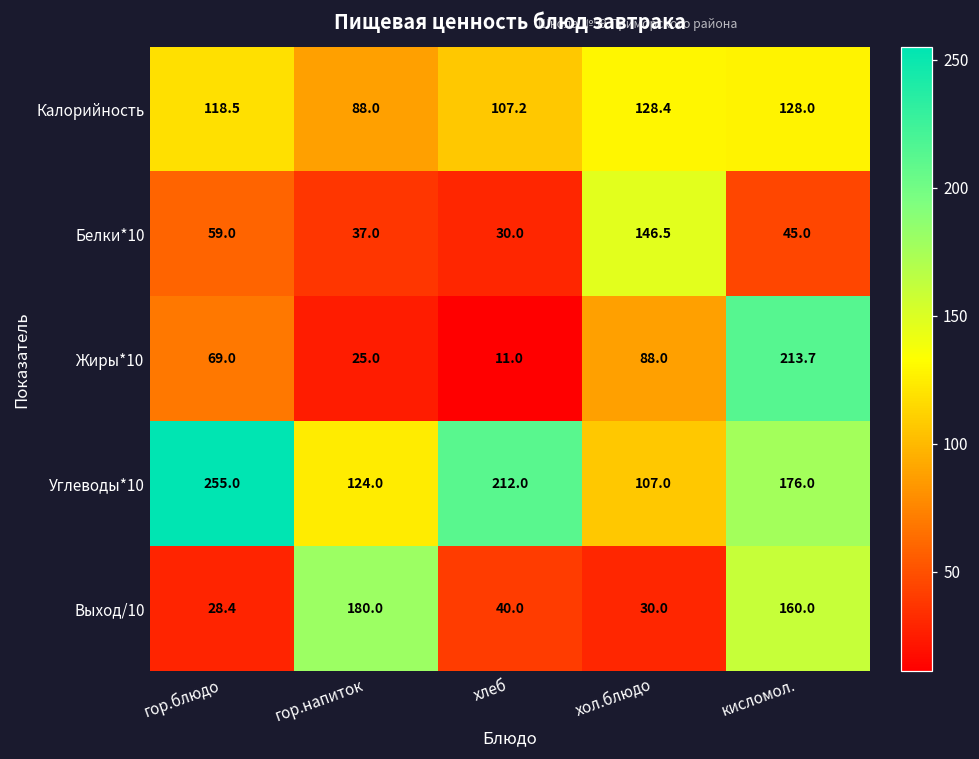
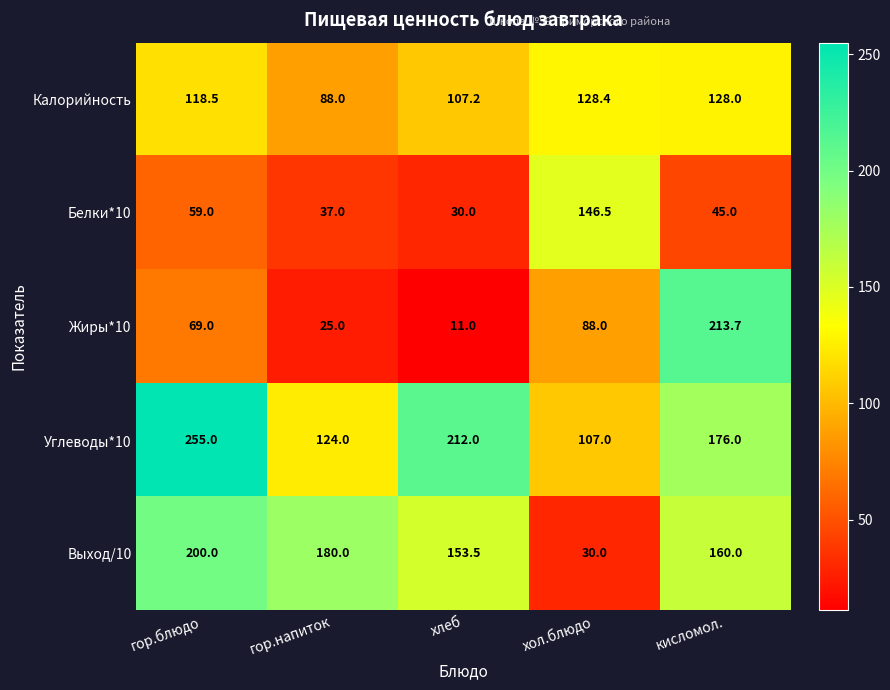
  {
    "Калорийность": {
      "гор.блюдо": 118.5,
      "гор.напиток": 88.0,
      "хлеб": 107.2,
      "хол.блюдо": 128.4,
      "кисломол.": 128.0
    },
    "Белки*10": {
      "гор.блюдо": 59.0,
      "гор.напиток": 37.0,
      "хлеб": 30.0,
      "хол.блюдо": 146.5,
      "кисломол.": 45.0
    },
    "Жиры*10": {
      "гор.блюдо": 69.0,
      "гор.напиток": 25.0,
      "хлеб": 11.0,
      "хол.блюдо": 88.0,
      "кисломол.": 213.7
    },
    "Углеводы*10": {
      "гор.блюдо": 255.0,
      "гор.напиток": 124.0,
      "хлеб": 212.0,
      "хол.блюдо": 107.0,
      "кисломол.": 176.0
    },
    "Выход/10": {
-     "гор.блюдо": 28.4,
+     "гор.блюдо": 200.0,
      "гор.напиток": 180.0,
-     "хлеб": 40.0,
+     "хлеб": 153.5,
      "хол.блюдо": 30.0,
      "кисломол.": 160.0
    }
  }
